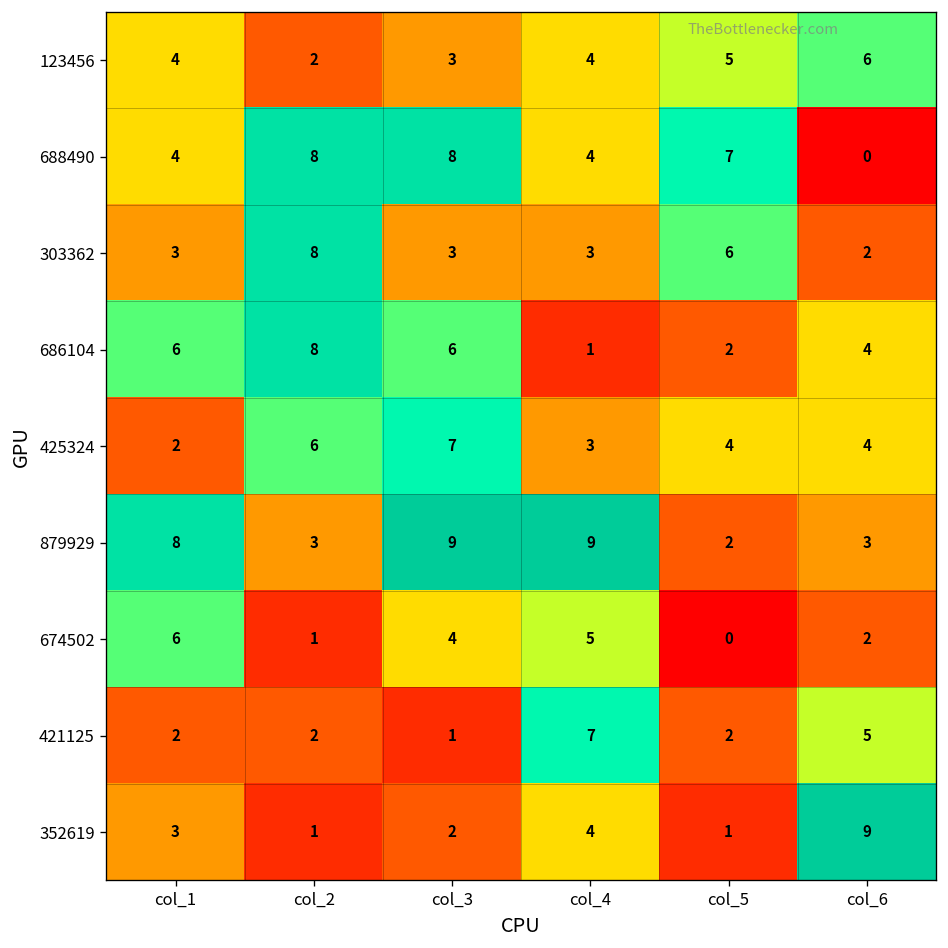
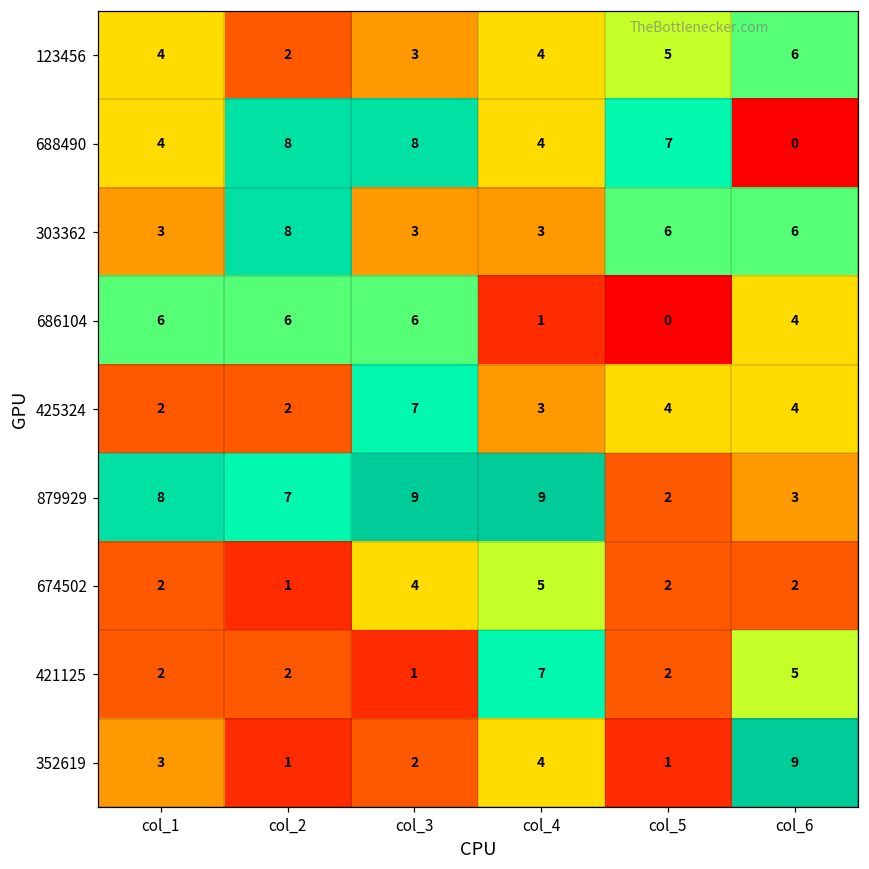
  {
    "123456": {
      "col_1": 4,
      "col_2": 2,
      "col_3": 3,
      "col_4": 4,
      "col_5": 5,
      "col_6": 6
    },
    "688490": {
      "col_1": 4,
      "col_2": 8,
      "col_3": 8,
      "col_4": 4,
      "col_5": 7,
      "col_6": 0
    },
    "303362": {
      "col_1": 3,
      "col_2": 8,
      "col_3": 3,
      "col_4": 3,
      "col_5": 6,
-     "col_6": 2
+     "col_6": 6
    },
    "686104": {
      "col_1": 6,
-     "col_2": 8,
+     "col_2": 6,
      "col_3": 6,
      "col_4": 1,
-     "col_5": 2,
+     "col_5": 0,
      "col_6": 4
    },
    "425324": {
      "col_1": 2,
-     "col_2": 6,
+     "col_2": 2,
      "col_3": 7,
      "col_4": 3,
      "col_5": 4,
      "col_6": 4
    },
    "879929": {
      "col_1": 8,
-     "col_2": 3,
+     "col_2": 7,
      "col_3": 9,
      "col_4": 9,
      "col_5": 2,
      "col_6": 3
    },
    "674502": {
-     "col_1": 6,
+     "col_1": 2,
      "col_2": 1,
      "col_3": 4,
      "col_4": 5,
-     "col_5": 0,
+     "col_5": 2,
      "col_6": 2
    },
    "421125": {
      "col_1": 2,
      "col_2": 2,
      "col_3": 1,
      "col_4": 7,
      "col_5": 2,
      "col_6": 5
    },
    "352619": {
      "col_1": 3,
      "col_2": 1,
      "col_3": 2,
      "col_4": 4,
      "col_5": 1,
      "col_6": 9
    }
  }
